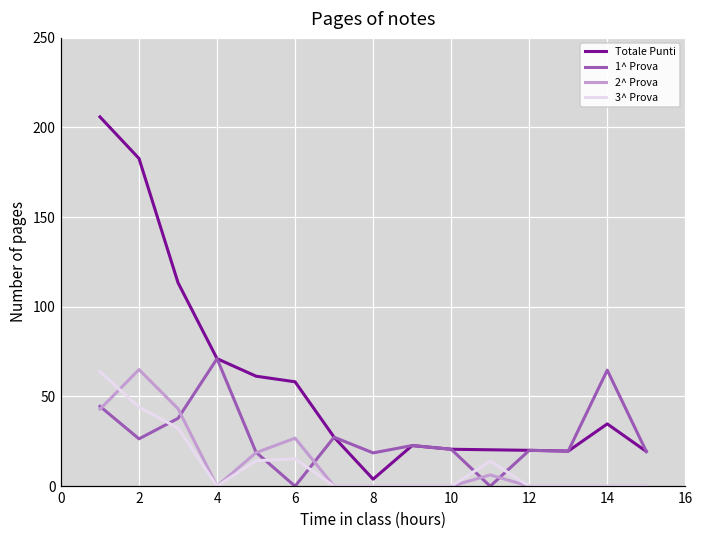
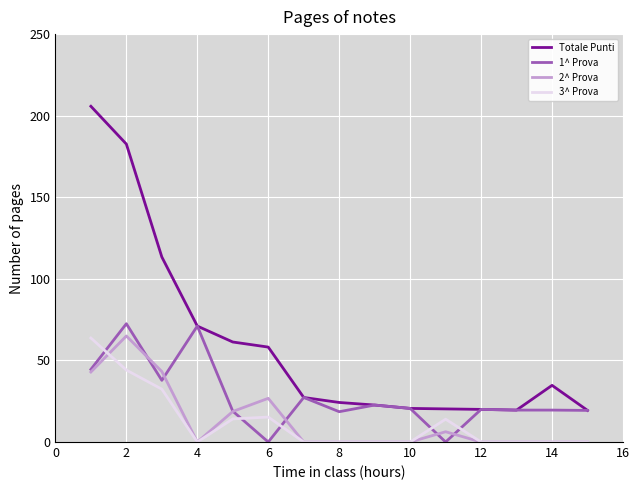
  {
    "Totale Punti": {
      "2": 183,
      "6": 58,
-     "8": 4,
+     "8": 24,
      "14": 35
    },
    "1^ Prova": {
-     "2": 26,
+     "2": 73,
      "6": 0,
      "8": 19,
-     "14": 65
+     "14": 20
    },
    "2^ Prova": {
      "2": 65,
      "6": 27
    },
    "3^ Prova": {
      "2": 44,
      "6": 15
    }
  }
